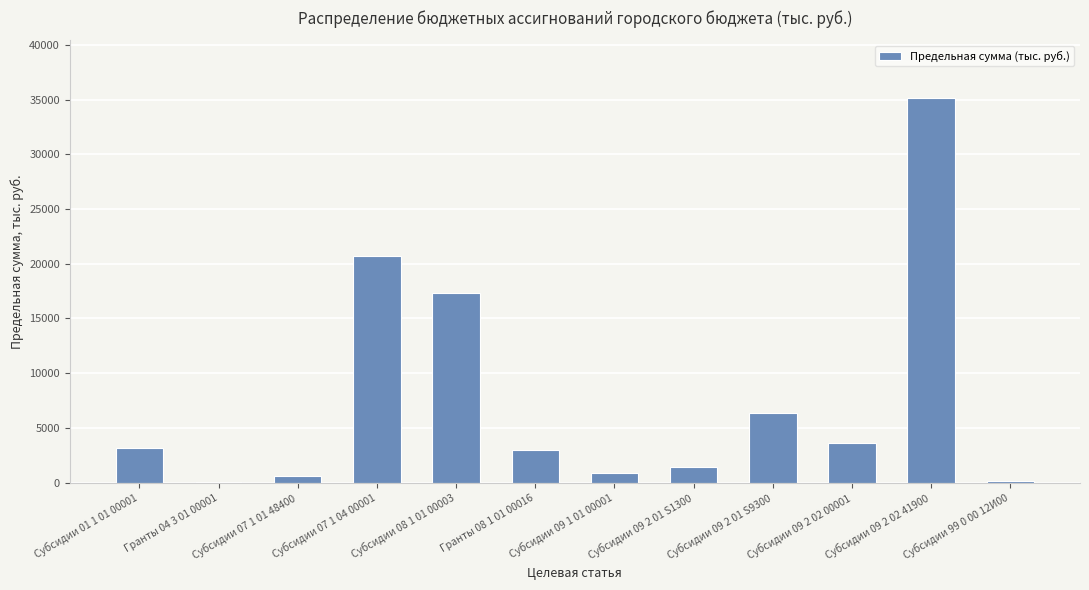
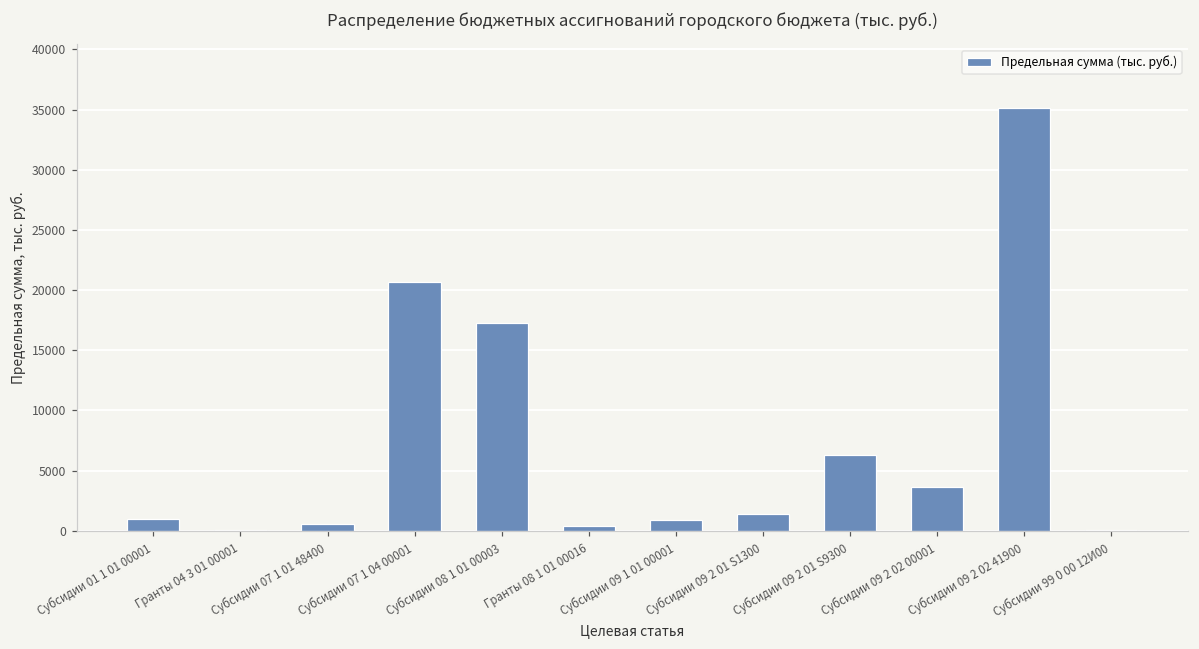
  {
-   "Субсидии 01 1 01 00001": 3100,
+   "Субсидии 01 1 01 00001": 1000,
    "Субсидии 07 1 01 48400": 600,
    "Субсидии 07 1 04 00001": 20700,
    "Субсидии 08 1 01 00003": 17300,
-   "Гранты 08 1 01 00016": 3000,
+   "Гранты 08 1 01 00016": 400,
    "Субсидии 09 1 01 00001": 900,
    "Субсидии 09 2 01 S1300": 1400,
    "Субсидии 09 2 01 S9300": 6300,
    "Субсидии 09 2 02 00001": 3600,
    "Субсидии 09 2 02 41900": 35100
  }
